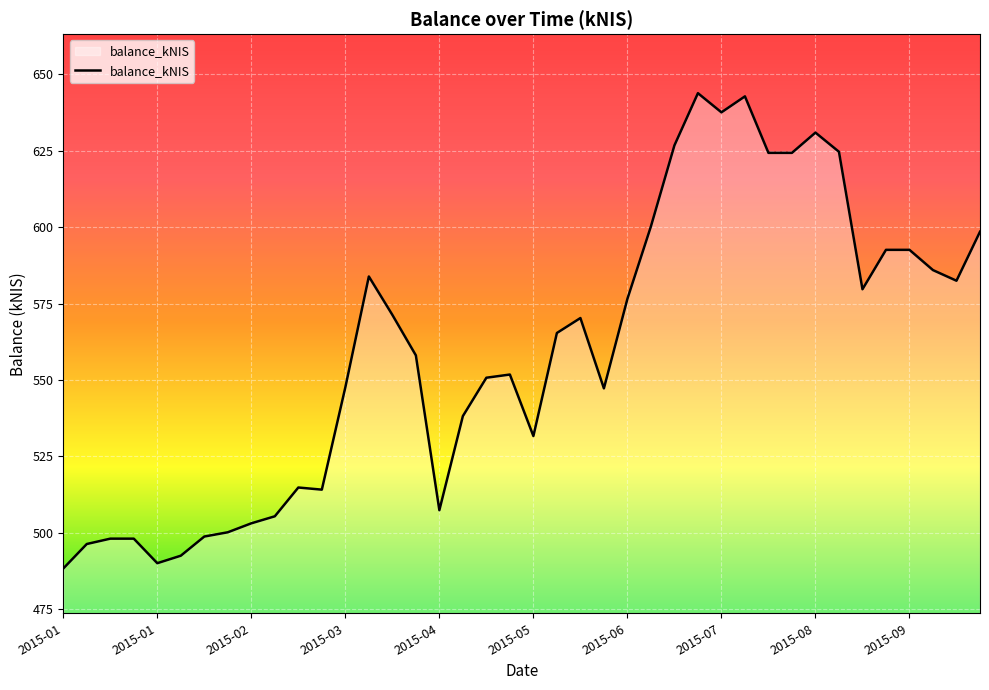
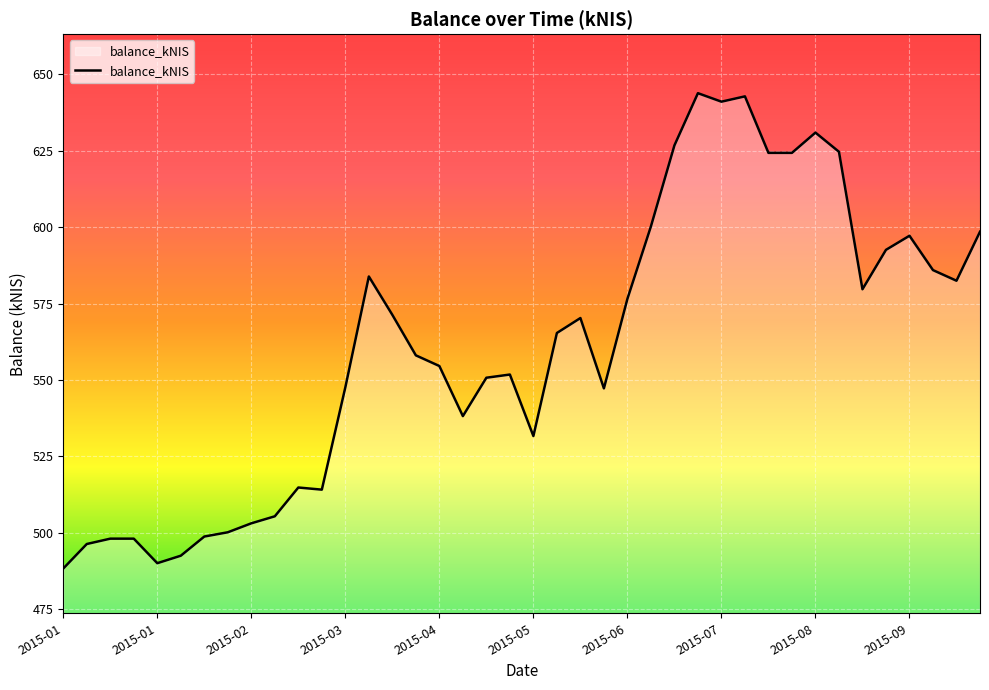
  {
    "2015-02": 503,
    "2015-03": 548,
-   "2015-04": 507,
+   "2015-04": 555,
    "2015-05": 532,
    "2015-06": 577,
-   "2015-07": 638,
+   "2015-07": 641,
    "2015-08": 631,
-   "2015-09": 593
+   "2015-09": 597
  }
